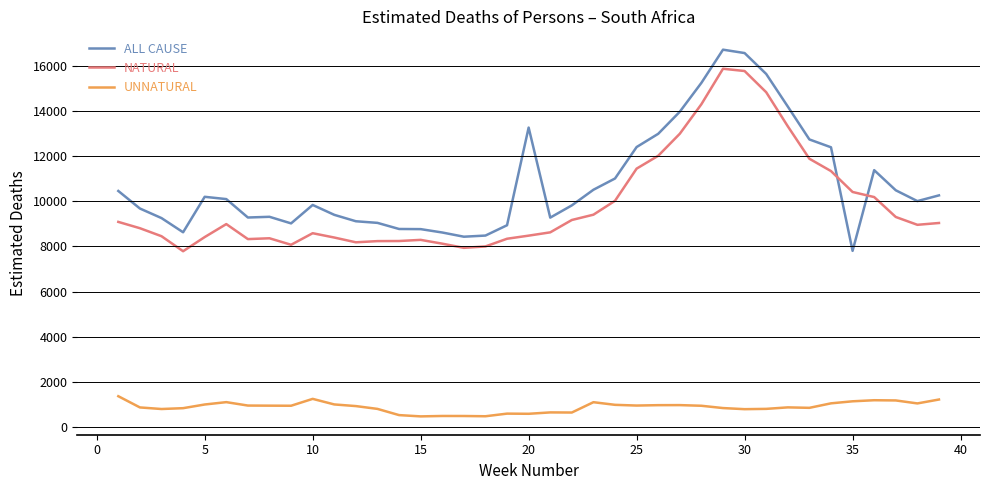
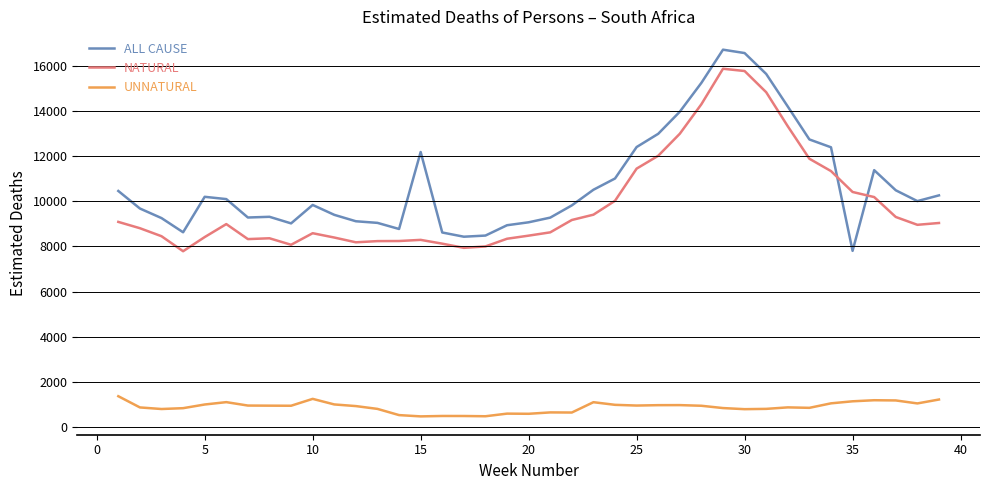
  {
    "ALL CAUSE": {
      "5": 10200,
      "10": 9800,
-     "15": 8800,
-     "20": 13300,
+     "15": 12200,
+     "20": 9100,
      "25": 12400,
      "30": 16600,
      "35": 7800
    }
  }
